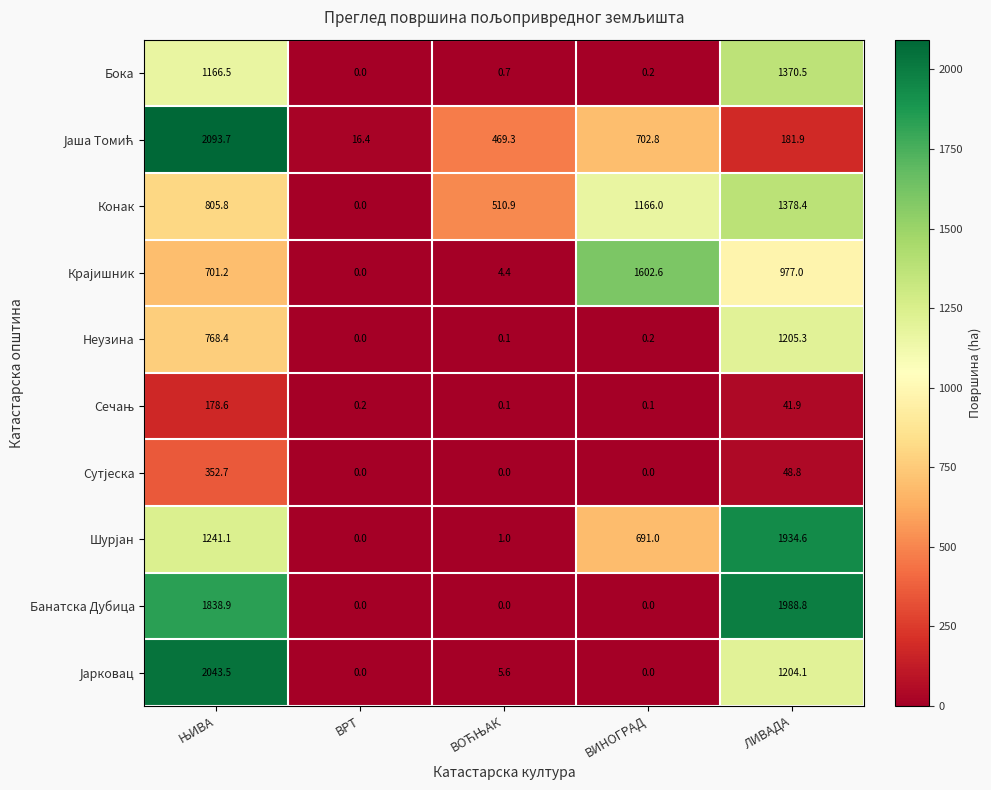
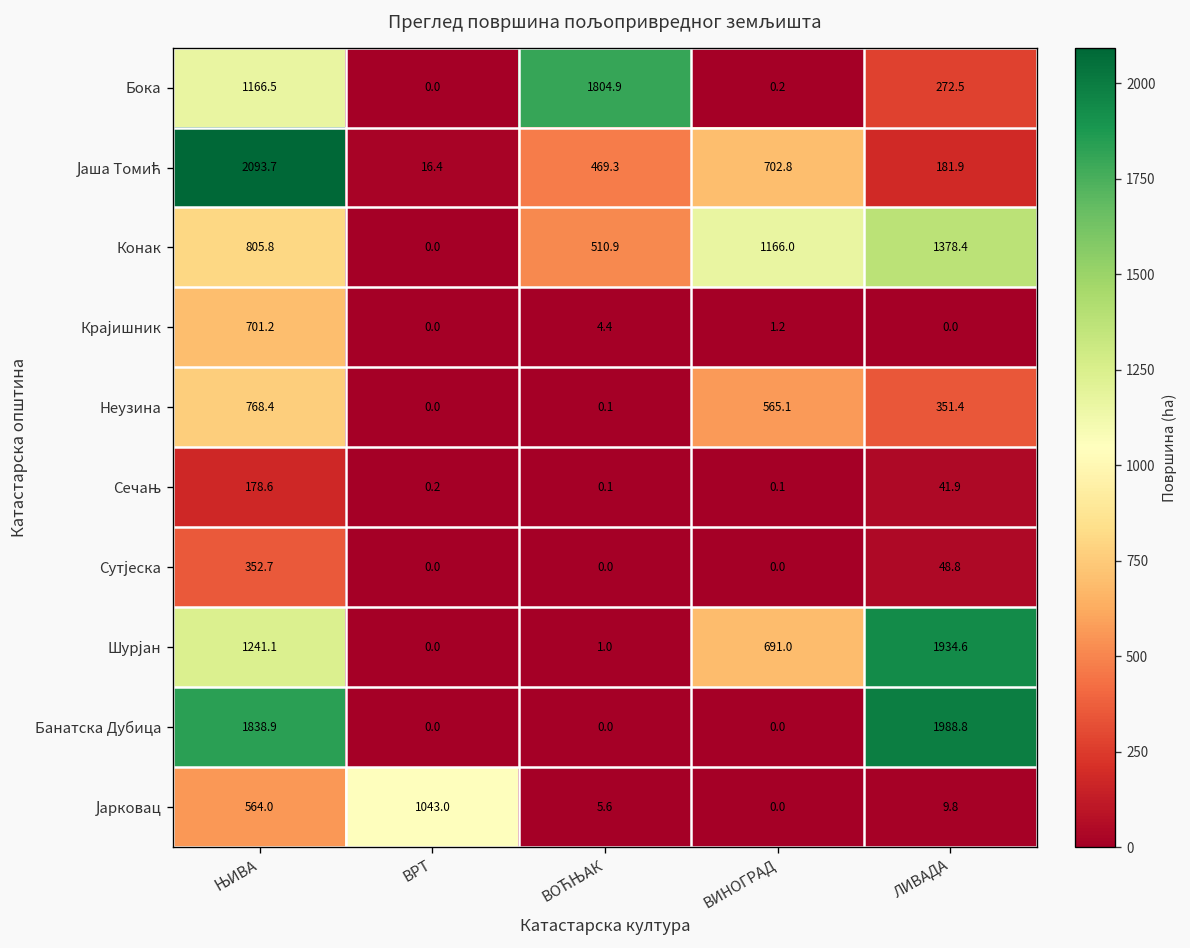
  {
    "Бока": {
      "ЊИВА": 1166.5,
      "ВРТ": 0.0,
-     "ВОЋЊАК": 0.7,
+     "ВОЋЊАК": 1804.9,
      "ВИНОГРАД": 0.2,
-     "ЛИВАДА": 1370.5
+     "ЛИВАДА": 272.5
    },
    "Јаша Томић": {
      "ЊИВА": 2093.7,
      "ВРТ": 16.4,
      "ВОЋЊАК": 469.3,
      "ВИНОГРАД": 702.8,
      "ЛИВАДА": 181.9
    },
    "Конак": {
      "ЊИВА": 805.8,
      "ВРТ": 0.0,
      "ВОЋЊАК": 510.9,
      "ВИНОГРАД": 1166.0,
      "ЛИВАДА": 1378.4
    },
    "Крајишник": {
      "ЊИВА": 701.2,
      "ВРТ": 0.0,
      "ВОЋЊАК": 4.4,
-     "ВИНОГРАД": 1602.6,
-     "ЛИВАДА": 977.0
+     "ВИНОГРАД": 1.2,
+     "ЛИВАДА": 0.0
    },
    "Неузина": {
      "ЊИВА": 768.4,
      "ВРТ": 0.0,
      "ВОЋЊАК": 0.1,
-     "ВИНОГРАД": 0.2,
-     "ЛИВАДА": 1205.3
+     "ВИНОГРАД": 565.1,
+     "ЛИВАДА": 351.4
    },
    "Сечањ": {
      "ЊИВА": 178.6,
      "ВРТ": 0.2,
      "ВОЋЊАК": 0.1,
      "ВИНОГРАД": 0.1,
      "ЛИВАДА": 41.9
    },
    "Сутјеска": {
      "ЊИВА": 352.7,
      "ВРТ": 0.0,
      "ВОЋЊАК": 0.0,
      "ВИНОГРАД": 0.0,
      "ЛИВАДА": 48.8
    },
    "Шурјан": {
      "ЊИВА": 1241.1,
      "ВРТ": 0.0,
      "ВОЋЊАК": 1.0,
      "ВИНОГРАД": 691.0,
      "ЛИВАДА": 1934.6
    },
    "Банатска Дубица": {
      "ЊИВА": 1838.9,
      "ВРТ": 0.0,
      "ВОЋЊАК": 0.0,
      "ВИНОГРАД": 0.0,
      "ЛИВАДА": 1988.8
    },
    "Јарковац": {
-     "ЊИВА": 2043.5,
-     "ВРТ": 0.0,
+     "ЊИВА": 564.0,
+     "ВРТ": 1043.0,
      "ВОЋЊАК": 5.6,
      "ВИНОГРАД": 0.0,
-     "ЛИВАДА": 1204.1
+     "ЛИВАДА": 9.8
    }
  }
